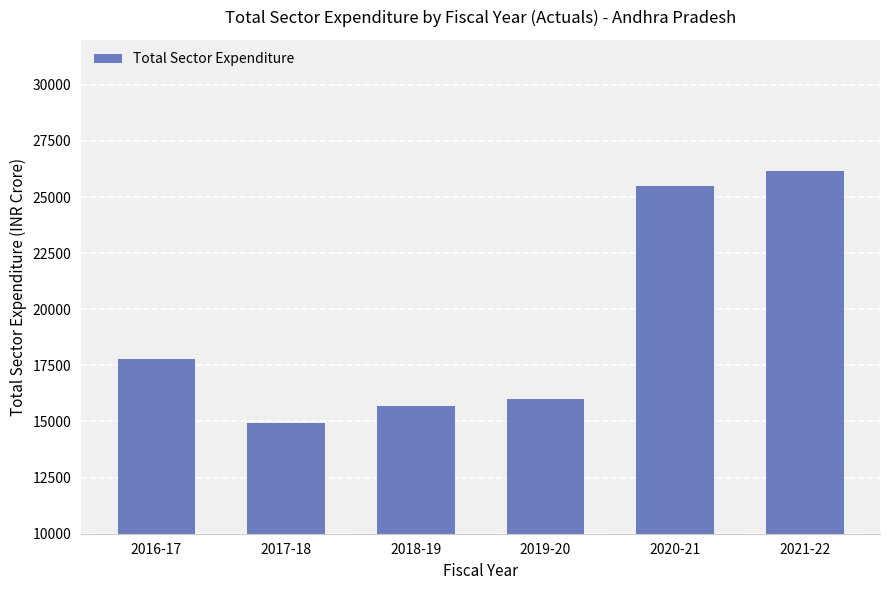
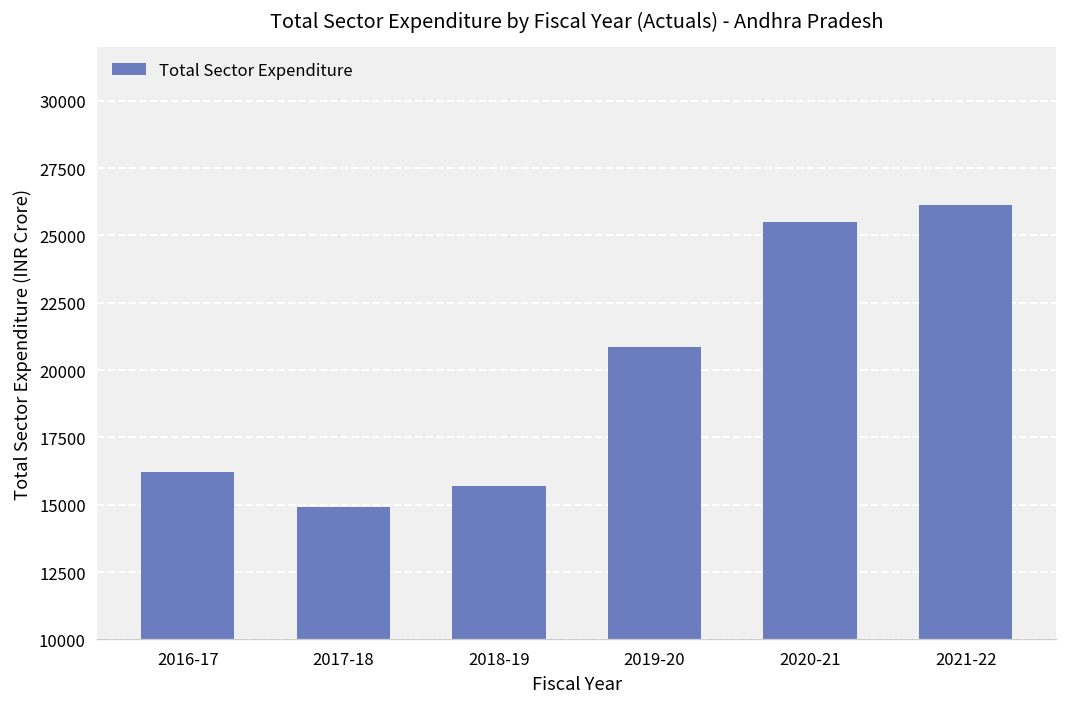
  {
-   "2016-17": 17800,
+   "2016-17": 16200,
    "2017-18": 14900,
    "2018-19": 15700,
-   "2019-20": 16000,
+   "2019-20": 20800,
    "2020-21": 25500,
    "2021-22": 26100
  }
